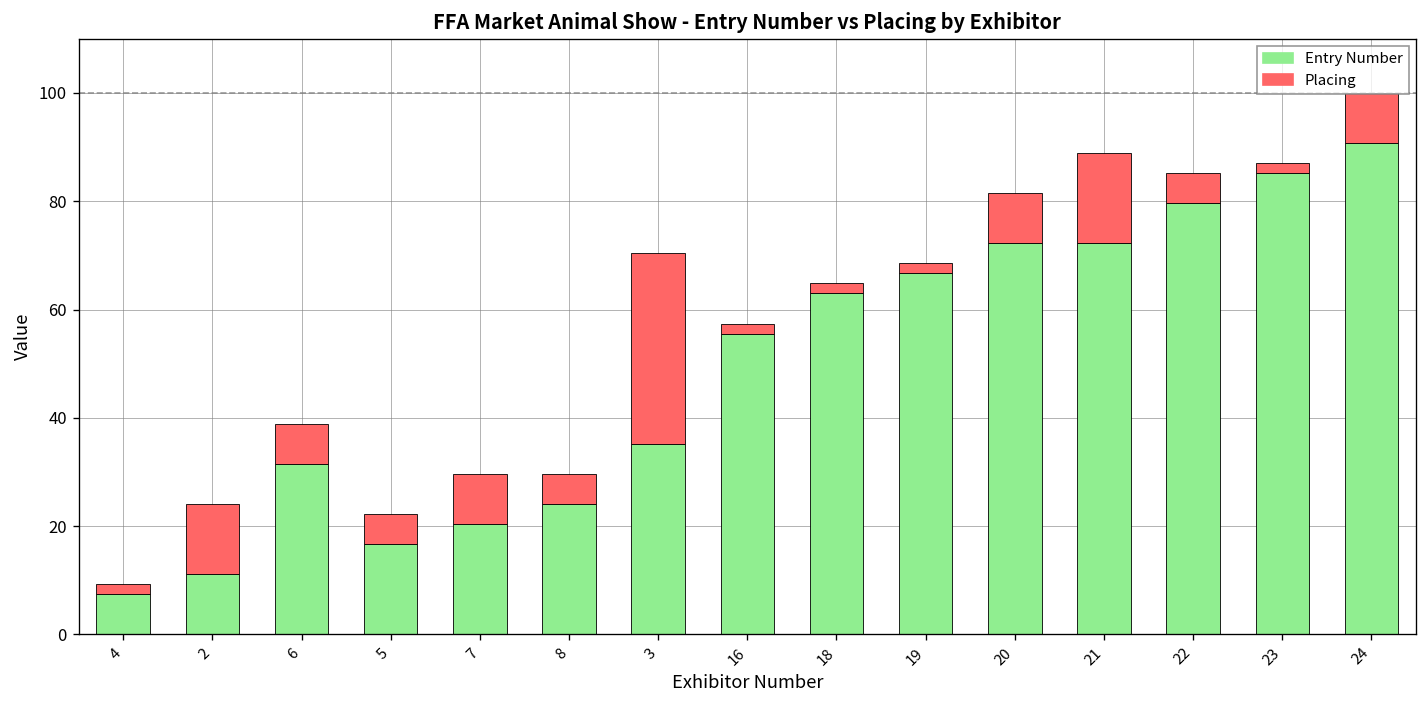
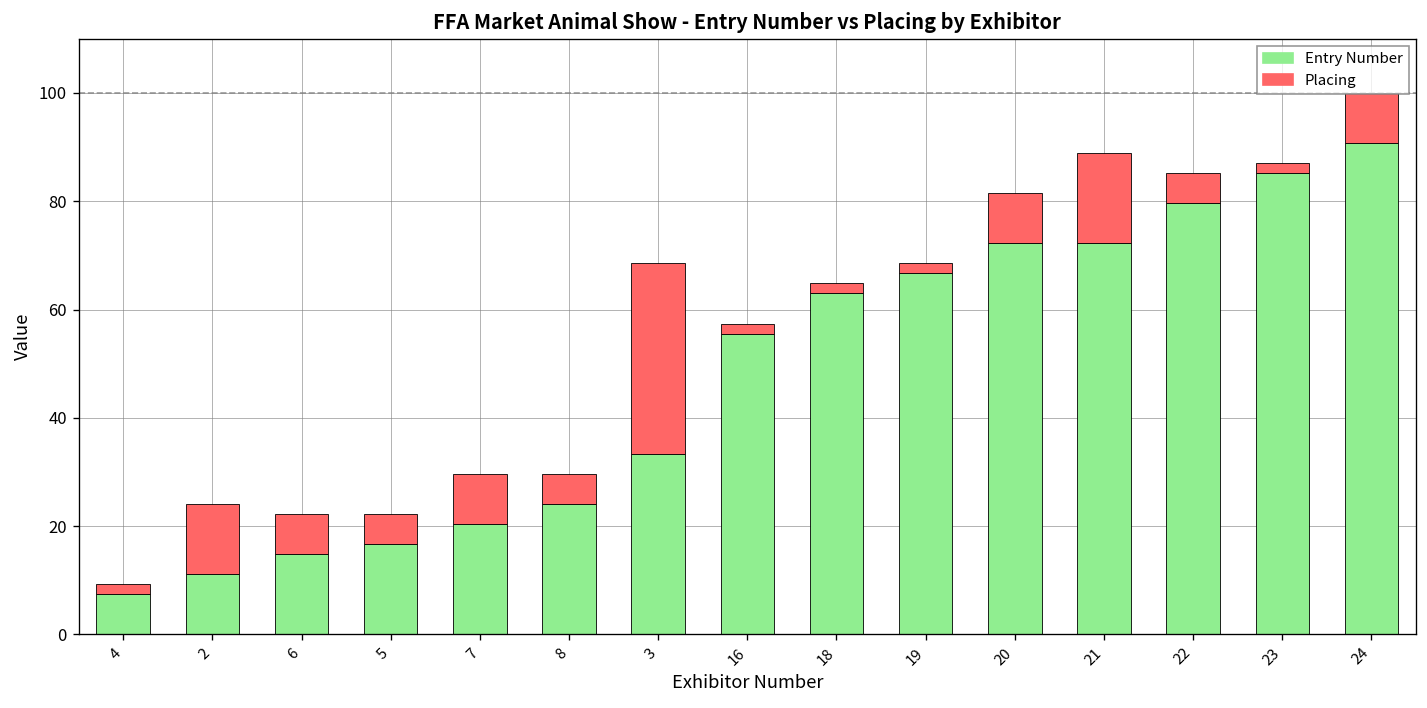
  {
    "Entry Number": {
      "4": 7,
      "2": 11,
-     "6": 31,
+     "6": 15,
      "5": 17,
      "7": 20,
      "8": 24,
-     "3": 35,
+     "3": 33,
      "16": 56,
      "18": 63,
      "19": 67,
      "20": 72,
      "21": 72,
      "22": 80,
      "23": 85,
      "24": 91
    },
    "Placing": {
      "4": 2,
      "2": 13,
      "6": 7,
      "5": 6,
      "7": 9,
      "8": 6,
      "3": 35,
      "16": 2,
      "18": 2,
      "19": 2,
      "20": 9,
      "21": 17,
      "22": 6,
      "23": 2
    }
  }
